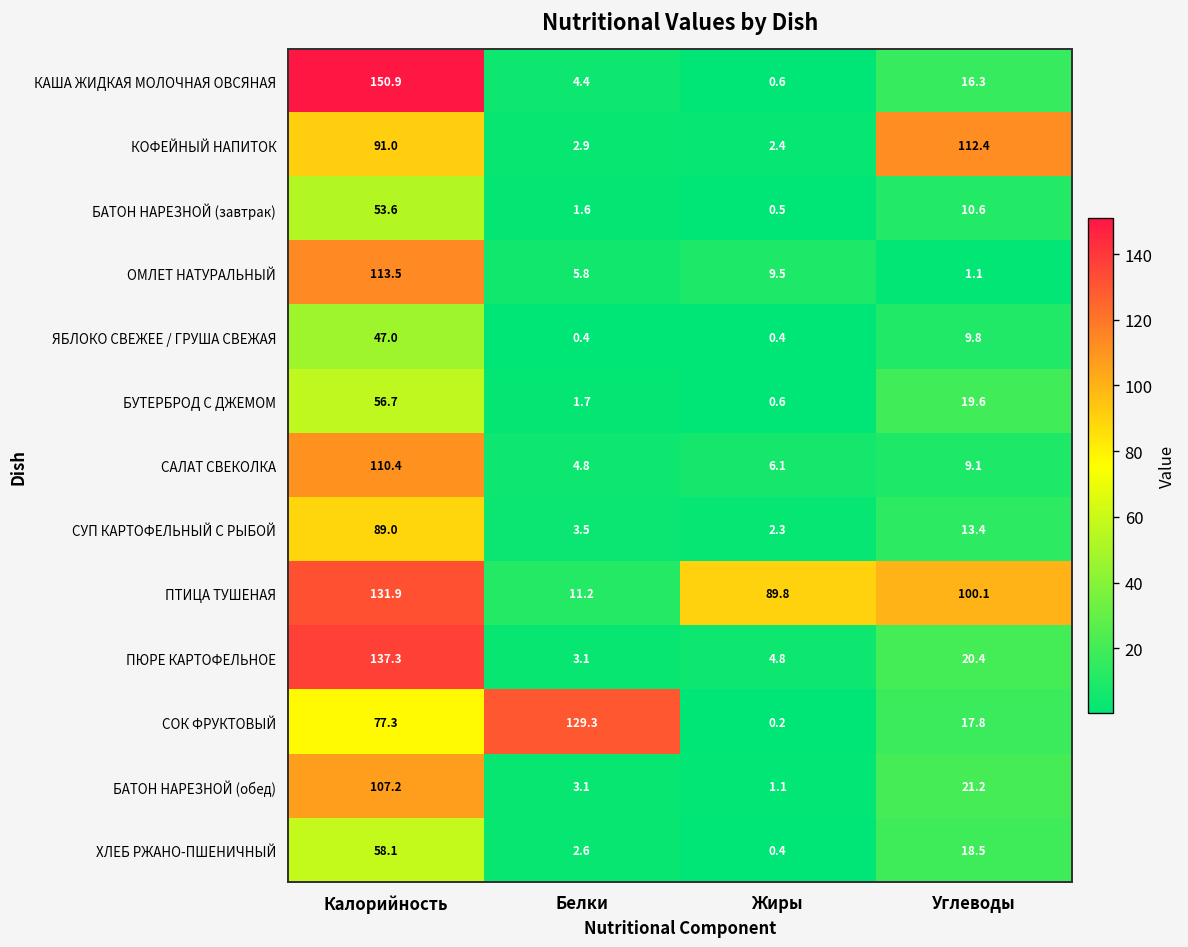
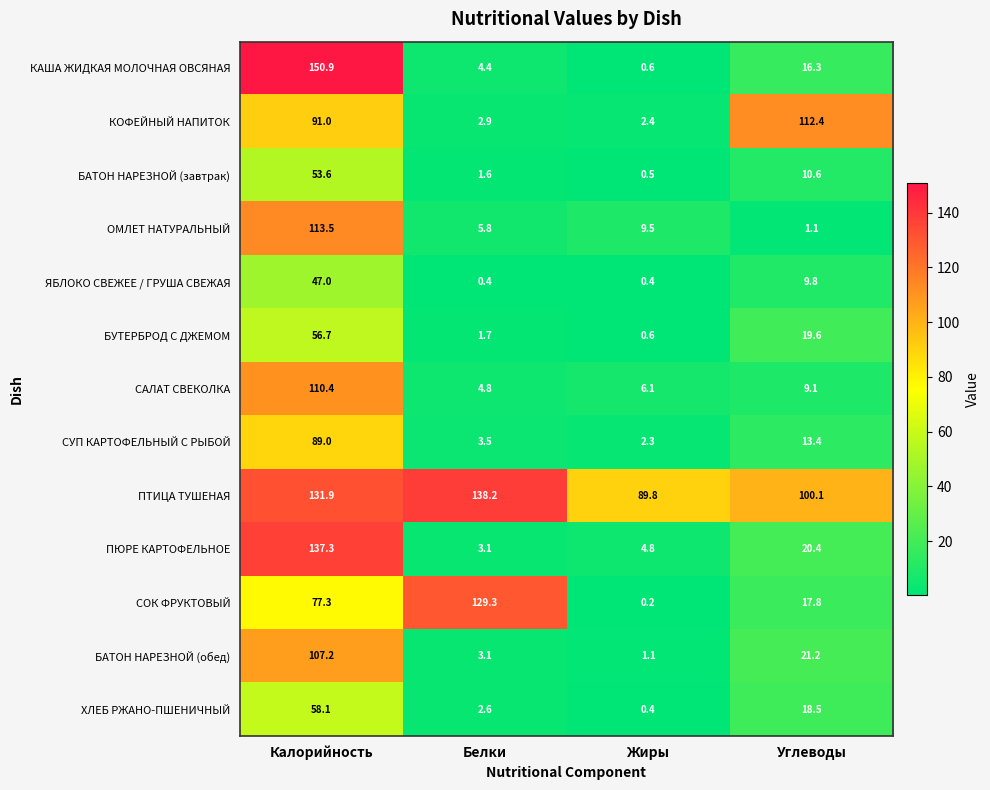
  {
    "КАША ЖИДКАЯ МОЛОЧНАЯ ОВСЯНАЯ": {
      "Калорийность": 150.9,
      "Белки": 4.4,
      "Жиры": 0.6,
      "Углеводы": 16.3
    },
    "КОФЕЙНЫЙ НАПИТОК": {
      "Калорийность": 91.0,
      "Белки": 2.9,
      "Жиры": 2.4,
      "Углеводы": 112.4
    },
    "БАТОН НАРЕЗНОЙ (завтрак)": {
      "Калорийность": 53.6,
      "Белки": 1.6,
      "Жиры": 0.5,
      "Углеводы": 10.6
    },
    "ОМЛЕТ НАТУРАЛЬНЫЙ": {
      "Калорийность": 113.5,
      "Белки": 5.8,
      "Жиры": 9.5,
      "Углеводы": 1.1
    },
    "ЯБЛОКО СВЕЖЕЕ / ГРУША СВЕЖАЯ": {
      "Калорийность": 47.0,
      "Белки": 0.4,
      "Жиры": 0.4,
      "Углеводы": 9.8
    },
    "БУТЕРБРОД С ДЖЕМОМ": {
      "Калорийность": 56.7,
      "Белки": 1.7,
      "Жиры": 0.6,
      "Углеводы": 19.6
    },
    "САЛАТ СВЕКОЛКА": {
      "Калорийность": 110.4,
      "Белки": 4.8,
      "Жиры": 6.1,
      "Углеводы": 9.1
    },
    "СУП КАРТОФЕЛЬНЫЙ С РЫБОЙ": {
      "Калорийность": 89.0,
      "Белки": 3.5,
      "Жиры": 2.3,
      "Углеводы": 13.4
    },
    "ПТИЦА ТУШЕНАЯ": {
      "Калорийность": 131.9,
-     "Белки": 11.2,
+     "Белки": 138.2,
      "Жиры": 89.8,
      "Углеводы": 100.1
    },
    "ПЮРЕ КАРТОФЕЛЬНОЕ": {
      "Калорийность": 137.3,
      "Белки": 3.1,
      "Жиры": 4.8,
      "Углеводы": 20.4
    },
    "СОК ФРУКТОВЫЙ": {
      "Калорийность": 77.3,
      "Белки": 129.3,
      "Жиры": 0.2,
      "Углеводы": 17.8
    },
    "БАТОН НАРЕЗНОЙ (обед)": {
      "Калорийность": 107.2,
      "Белки": 3.1,
      "Жиры": 1.1,
      "Углеводы": 21.2
    },
    "ХЛЕБ РЖАНО-ПШЕНИЧНЫЙ": {
      "Калорийность": 58.1,
      "Белки": 2.6,
      "Жиры": 0.4,
      "Углеводы": 18.5
    }
  }
